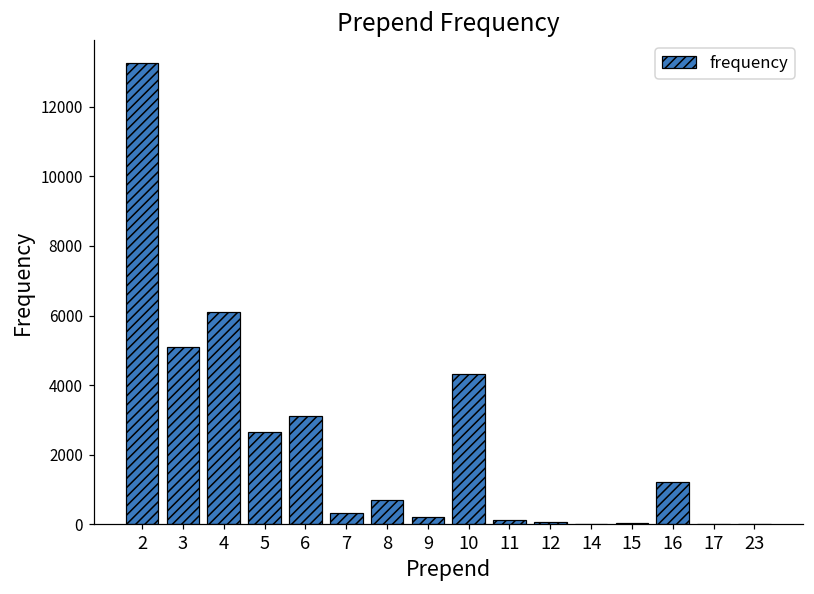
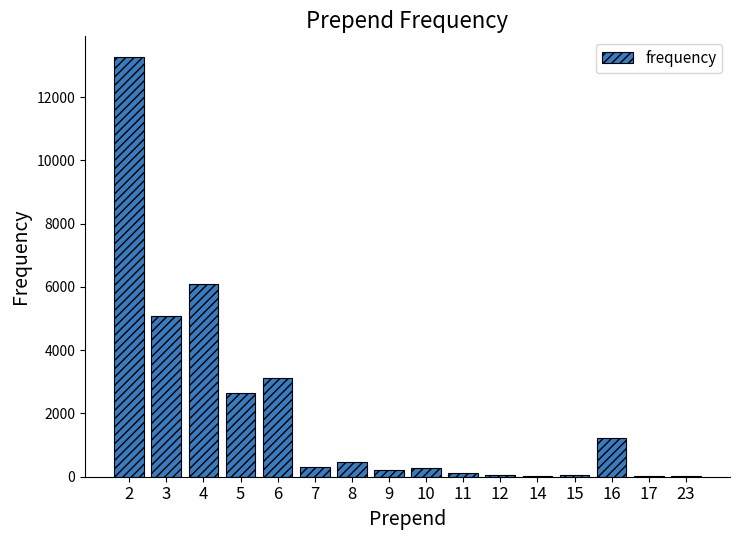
  {
    "2": 13300,
    "3": 5100,
    "4": 6100,
    "5": 2600,
    "6": 3100,
    "7": 300,
-   "8": 700,
+   "8": 500,
    "9": 200,
-   "10": 4300,
+   "10": 300,
    "11": 100,
    "16": 1200
  }
